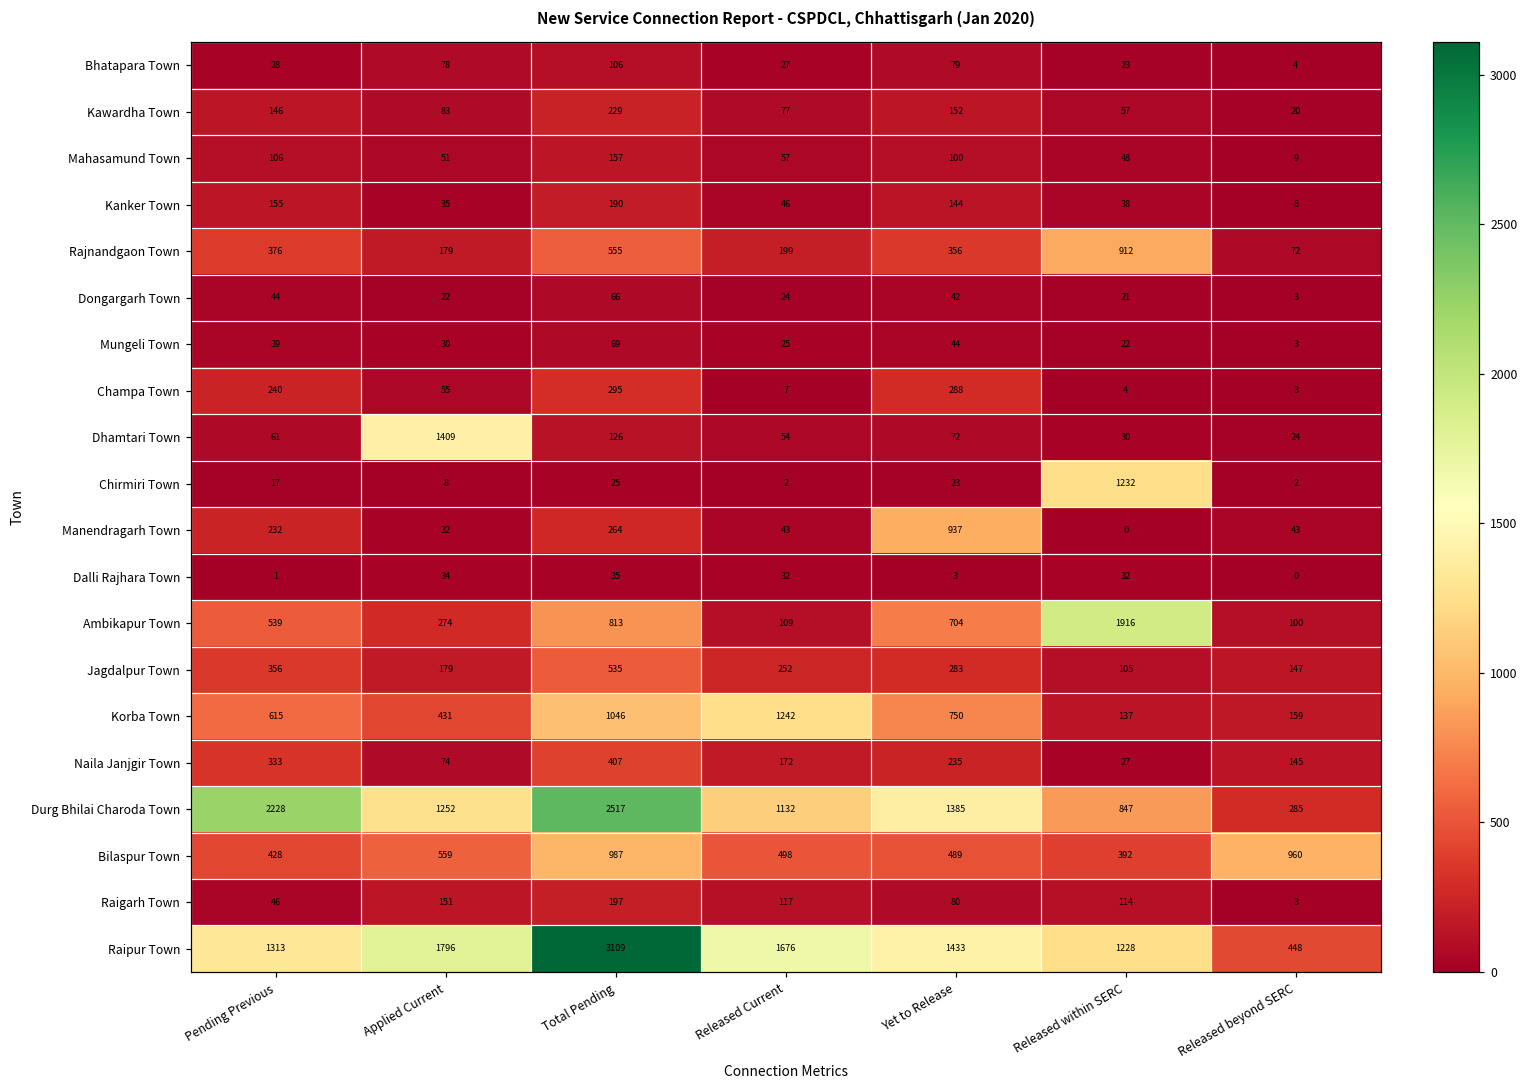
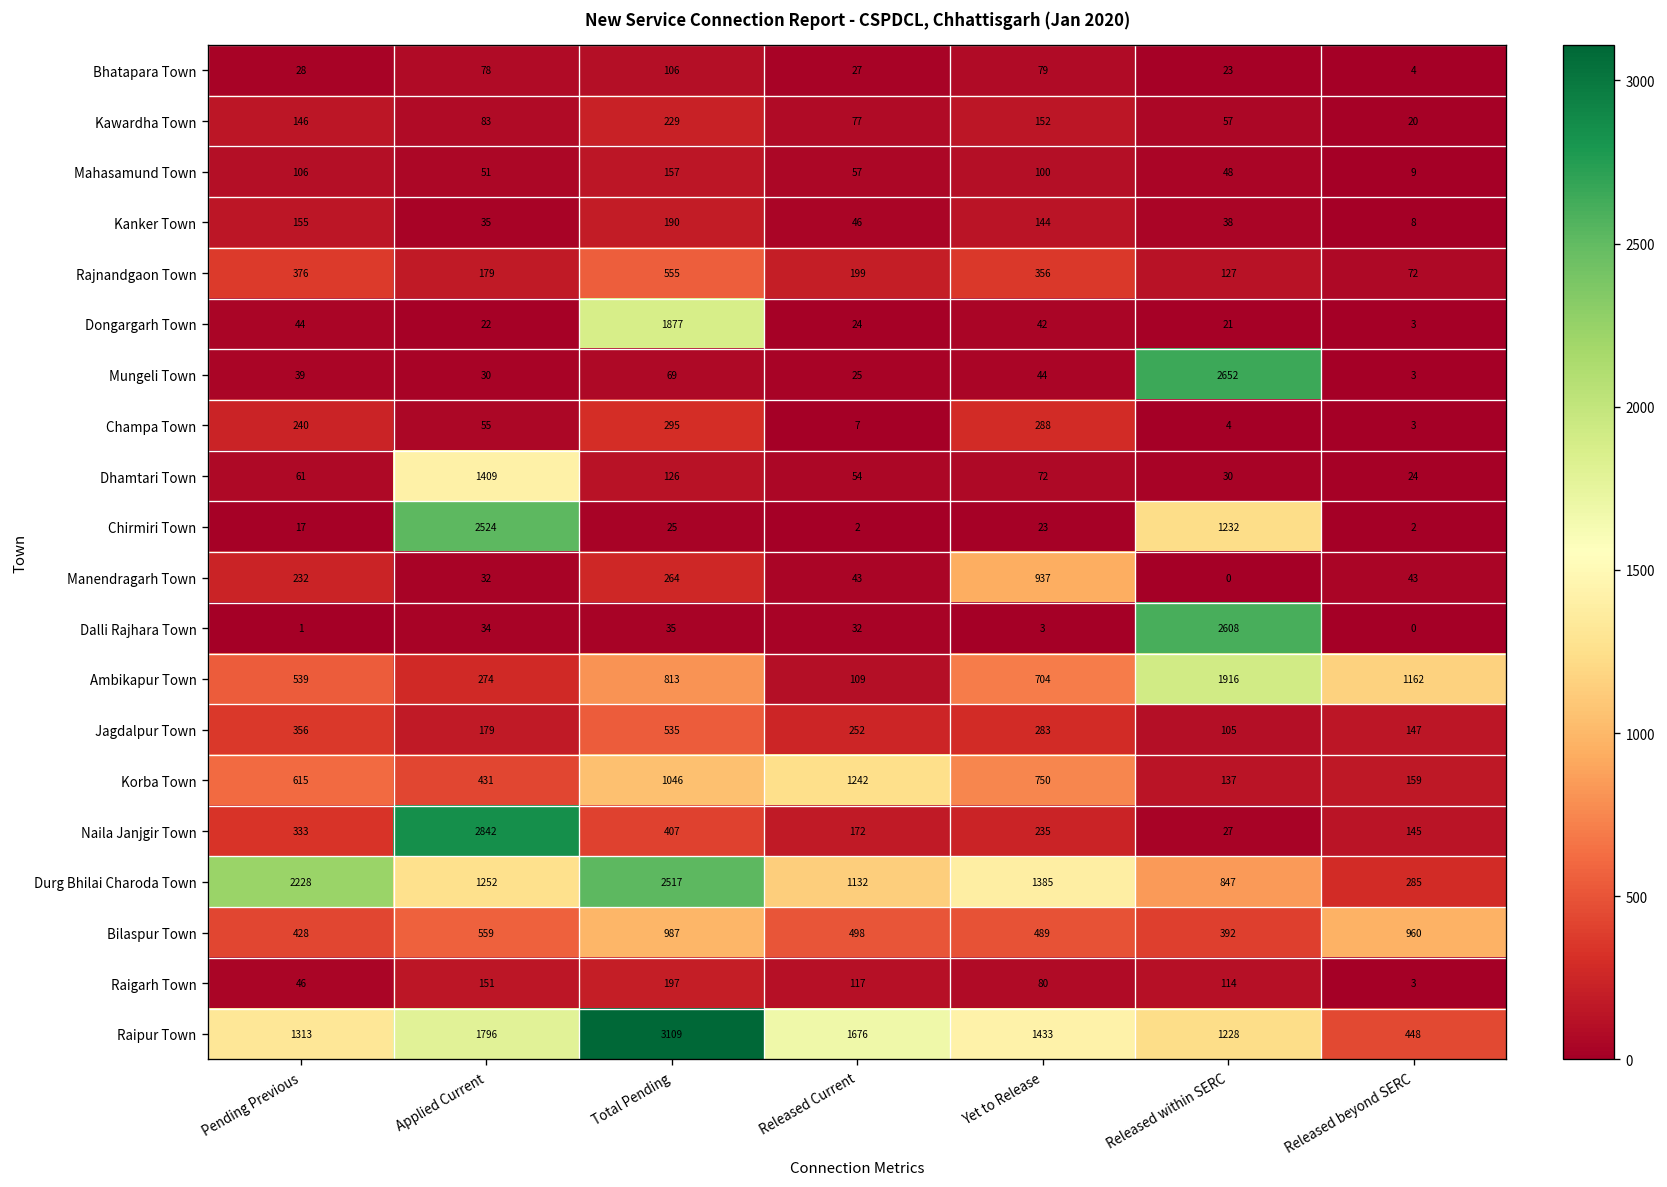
  {
    "Bhatapara Town": {
      "Pending Previous": 28,
      "Applied Current": 78,
      "Total Pending": 106,
      "Released Current": 27,
      "Yet to Release": 79,
      "Released within SERC": 23,
      "Released beyond SERC": 4
    },
    "Kawardha Town": {
      "Pending Previous": 146,
      "Applied Current": 83,
      "Total Pending": 229,
      "Released Current": 77,
      "Yet to Release": 152,
      "Released within SERC": 57,
      "Released beyond SERC": 20
    },
    "Mahasamund Town": {
      "Pending Previous": 106,
      "Applied Current": 51,
      "Total Pending": 157,
      "Released Current": 57,
      "Yet to Release": 100,
      "Released within SERC": 48,
      "Released beyond SERC": 9
    },
    "Kanker Town": {
      "Pending Previous": 155,
      "Applied Current": 35,
      "Total Pending": 190,
      "Released Current": 46,
      "Yet to Release": 144,
      "Released within SERC": 38,
      "Released beyond SERC": 8
    },
    "Rajnandgaon Town": {
      "Pending Previous": 376,
      "Applied Current": 179,
      "Total Pending": 555,
      "Released Current": 199,
      "Yet to Release": 356,
-     "Released within SERC": 912,
+     "Released within SERC": 127,
      "Released beyond SERC": 72
    },
    "Dongargarh Town": {
      "Pending Previous": 44,
      "Applied Current": 22,
-     "Total Pending": 66,
+     "Total Pending": 1877,
      "Released Current": 24,
      "Yet to Release": 42,
      "Released within SERC": 21,
      "Released beyond SERC": 3
    },
    "Mungeli Town": {
      "Pending Previous": 39,
      "Applied Current": 30,
      "Total Pending": 69,
      "Released Current": 25,
      "Yet to Release": 44,
-     "Released within SERC": 22,
+     "Released within SERC": 2652,
      "Released beyond SERC": 3
    },
    "Champa Town": {
      "Pending Previous": 240,
      "Applied Current": 55,
      "Total Pending": 295,
      "Released Current": 7,
      "Yet to Release": 288,
      "Released within SERC": 4,
      "Released beyond SERC": 3
    },
    "Dhamtari Town": {
      "Pending Previous": 61,
      "Applied Current": 1409,
      "Total Pending": 126,
      "Released Current": 54,
      "Yet to Release": 72,
      "Released within SERC": 30,
      "Released beyond SERC": 24
    },
    "Chirmiri Town": {
      "Pending Previous": 17,
-     "Applied Current": 8,
+     "Applied Current": 2524,
      "Total Pending": 25,
      "Released Current": 2,
      "Yet to Release": 23,
      "Released within SERC": 1232,
      "Released beyond SERC": 2
    },
    "Manendragarh Town": {
      "Pending Previous": 232,
      "Applied Current": 32,
      "Total Pending": 264,
      "Released Current": 43,
      "Yet to Release": 937,
      "Released within SERC": 0,
      "Released beyond SERC": 43
    },
    "Dalli Rajhara Town": {
      "Pending Previous": 1,
      "Applied Current": 34,
      "Total Pending": 35,
      "Released Current": 32,
      "Yet to Release": 3,
-     "Released within SERC": 32,
+     "Released within SERC": 2608,
      "Released beyond SERC": 0
    },
    "Ambikapur Town": {
      "Pending Previous": 539,
      "Applied Current": 274,
      "Total Pending": 813,
      "Released Current": 109,
      "Yet to Release": 704,
      "Released within SERC": 1916,
-     "Released beyond SERC": 100
+     "Released beyond SERC": 1162
    },
    "Jagdalpur Town": {
      "Pending Previous": 356,
      "Applied Current": 179,
      "Total Pending": 535,
      "Released Current": 252,
      "Yet to Release": 283,
      "Released within SERC": 105,
      "Released beyond SERC": 147
    },
    "Korba Town": {
      "Pending Previous": 615,
      "Applied Current": 431,
      "Total Pending": 1046,
      "Released Current": 1242,
      "Yet to Release": 750,
      "Released within SERC": 137,
      "Released beyond SERC": 159
    },
    "Naila Janjgir Town": {
      "Pending Previous": 333,
-     "Applied Current": 74,
+     "Applied Current": 2842,
      "Total Pending": 407,
      "Released Current": 172,
      "Yet to Release": 235,
      "Released within SERC": 27,
      "Released beyond SERC": 145
    },
    "Durg Bhilai Charoda Town": {
      "Pending Previous": 2228,
      "Applied Current": 1252,
      "Total Pending": 2517,
      "Released Current": 1132,
      "Yet to Release": 1385,
      "Released within SERC": 847,
      "Released beyond SERC": 285
    },
    "Bilaspur Town": {
      "Pending Previous": 428,
      "Applied Current": 559,
      "Total Pending": 987,
      "Released Current": 498,
      "Yet to Release": 489,
      "Released within SERC": 392,
      "Released beyond SERC": 960
    },
    "Raigarh Town": {
      "Pending Previous": 46,
      "Applied Current": 151,
      "Total Pending": 197,
      "Released Current": 117,
      "Yet to Release": 80,
      "Released within SERC": 114,
      "Released beyond SERC": 3
    },
    "Raipur Town": {
      "Pending Previous": 1313,
      "Applied Current": 1796,
      "Total Pending": 3109,
      "Released Current": 1676,
      "Yet to Release": 1433,
      "Released within SERC": 1228,
      "Released beyond SERC": 448
    }
  }
